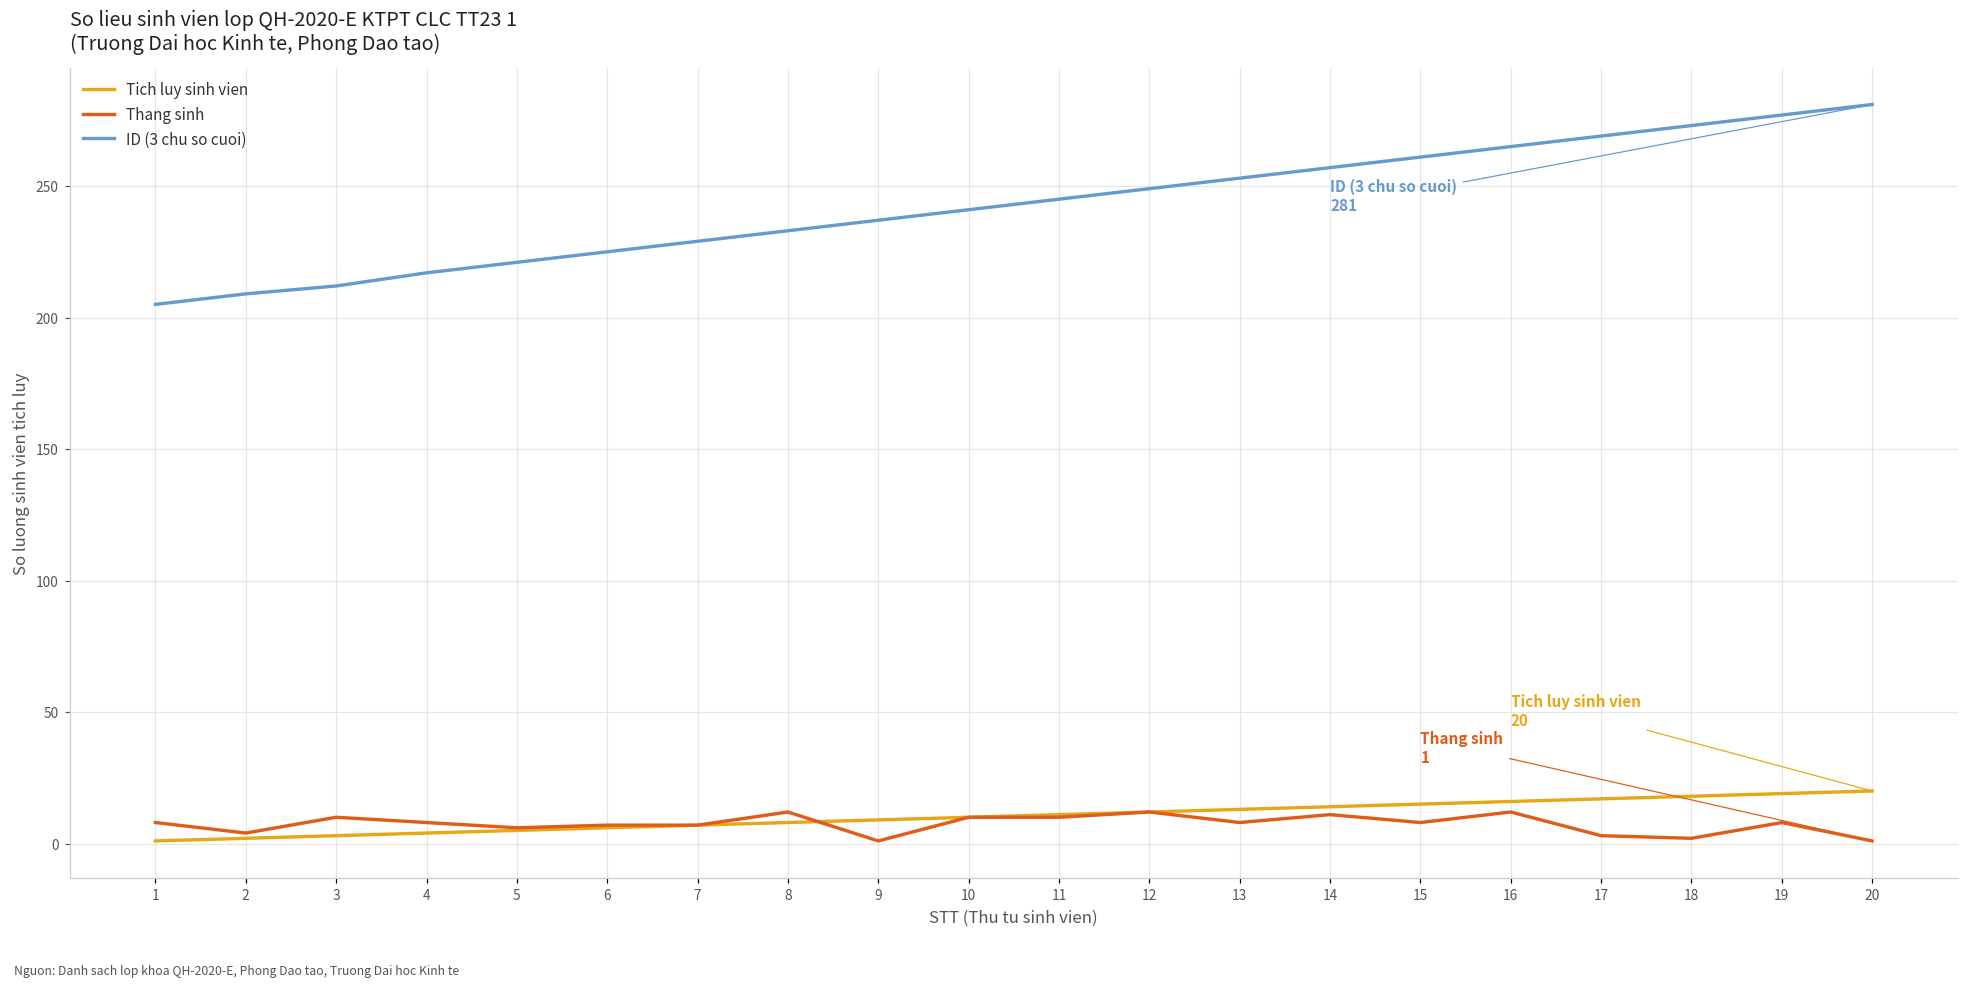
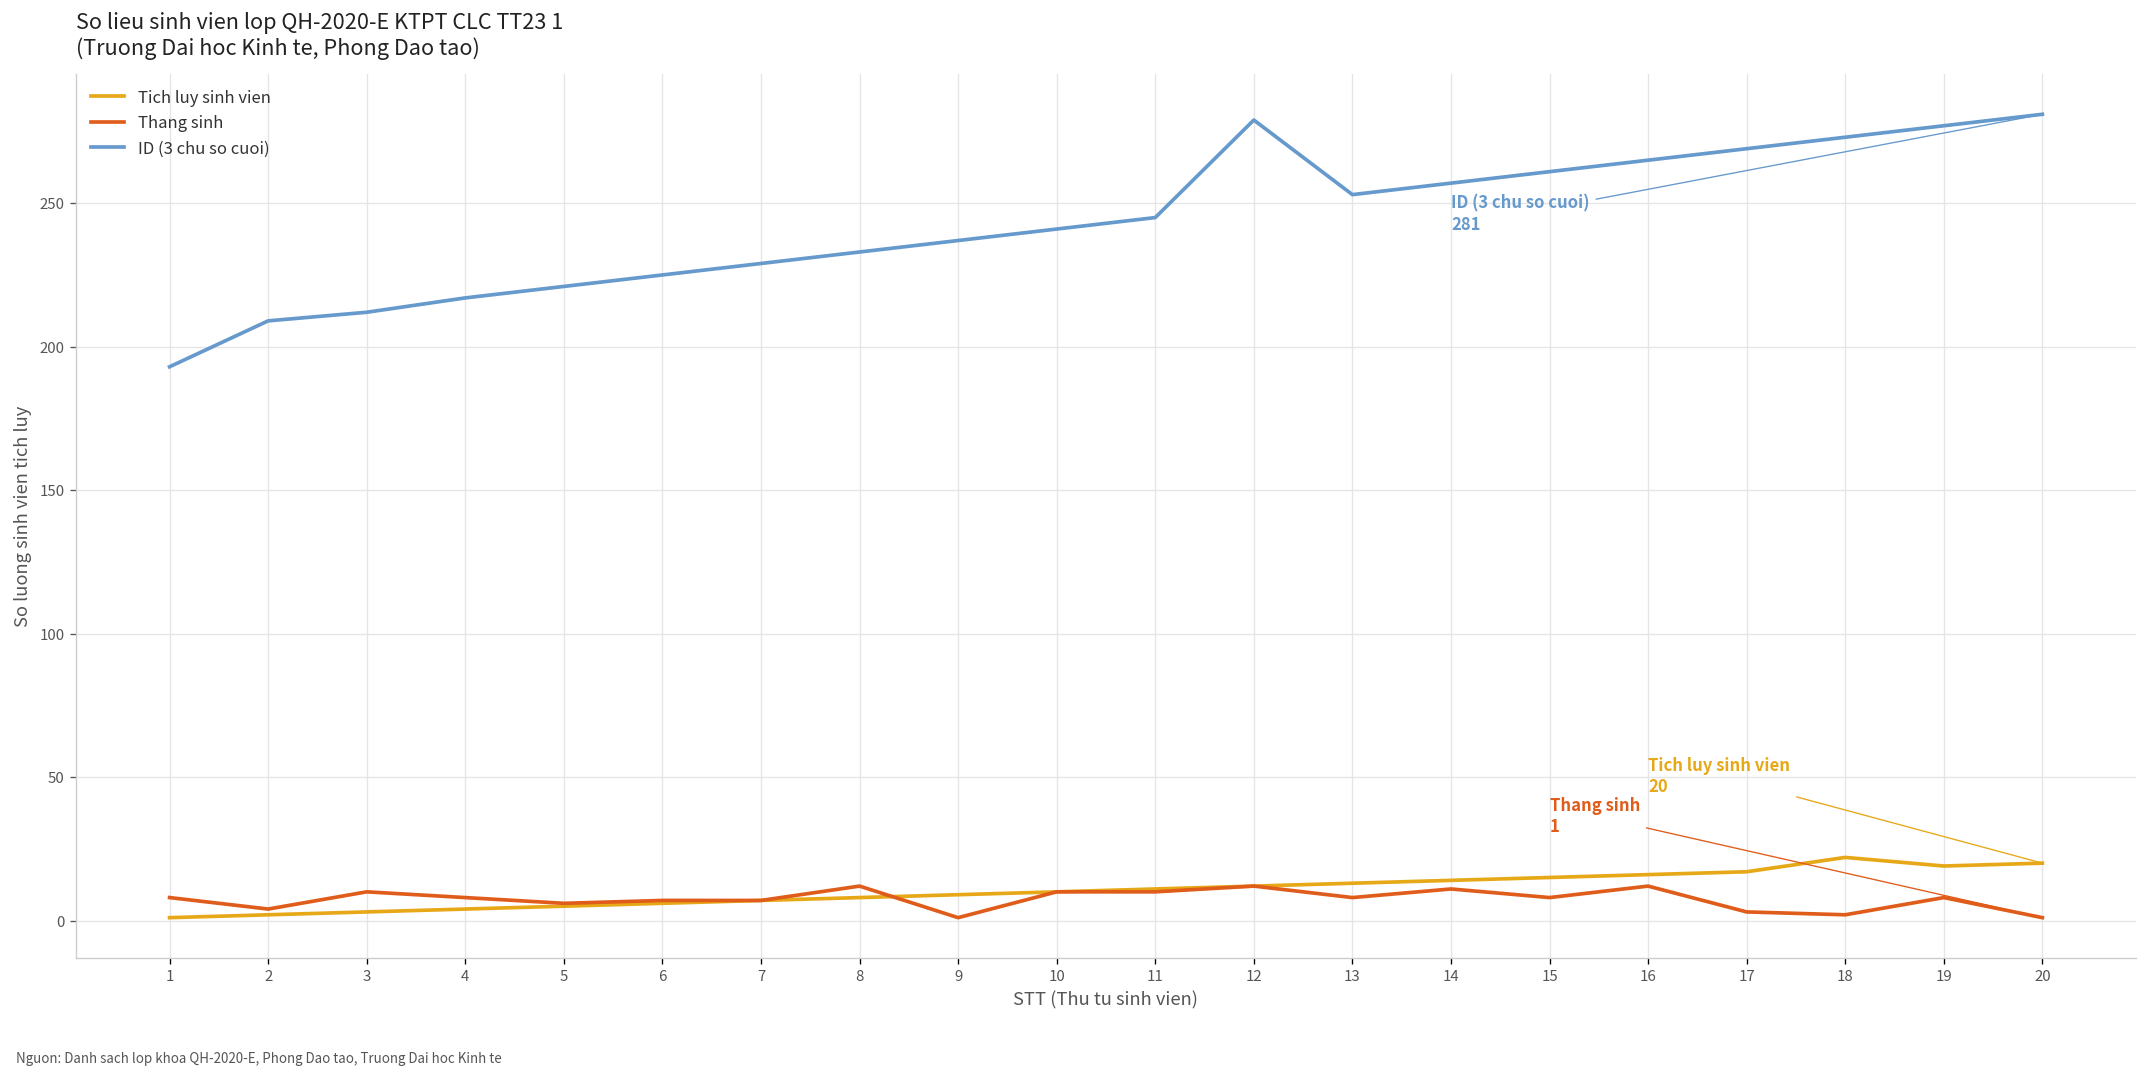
  {
    "Tich luy sinh vien": {
      "1": 1,
      "2": 2,
      "3": 3,
      "4": 4,
      "8": 8,
      "9": 9,
      "13": 13,
      "14": 14,
-     "18": 18
+     "18": 22
    },
    "Thang sinh": {
      "1": 8,
      "2": 4,
      "3": 10,
      "4": 8,
      "8": 12,
      "9": 1,
      "13": 8,
      "14": 11,
      "20": 1
    },
    "ID (3 chu so cuoi)": {
-     "1": 205,
+     "1": 193,
      "2": 209,
      "3": 212,
      "4": 217,
      "5": 221,
      "6": 225,
      "7": 229,
      "8": 233,
      "9": 237,
      "10": 241,
      "11": 245,
-     "12": 249,
+     "12": 279,
      "13": 253,
      "20": 281
    }
  }
